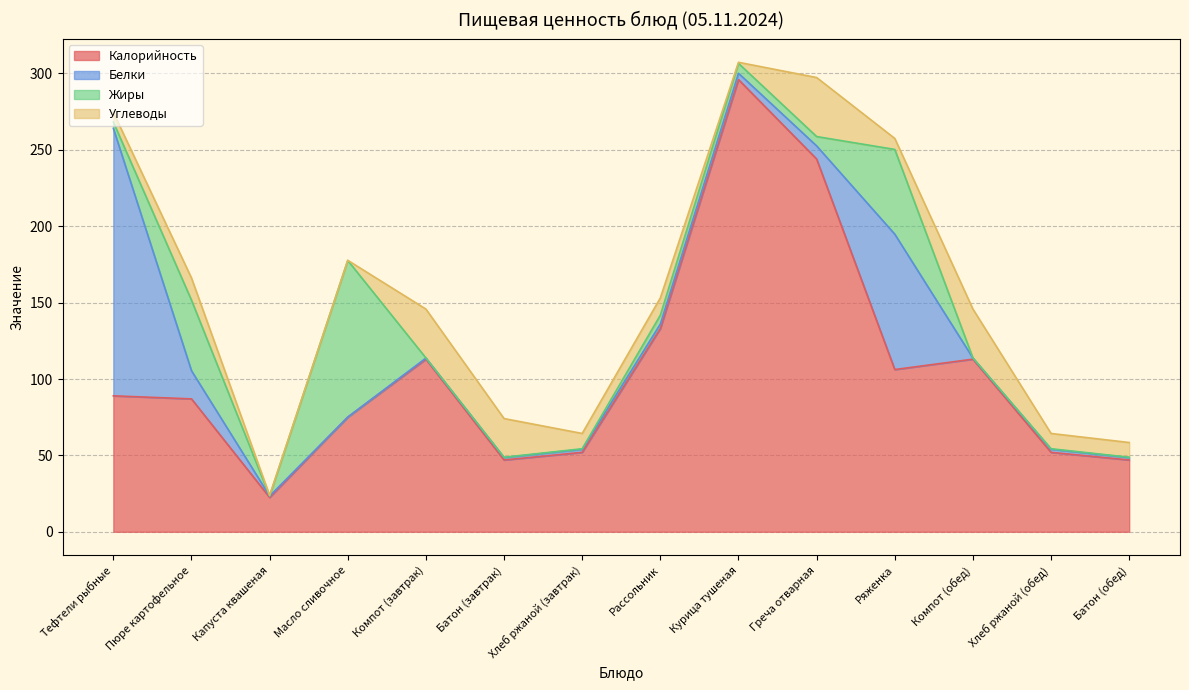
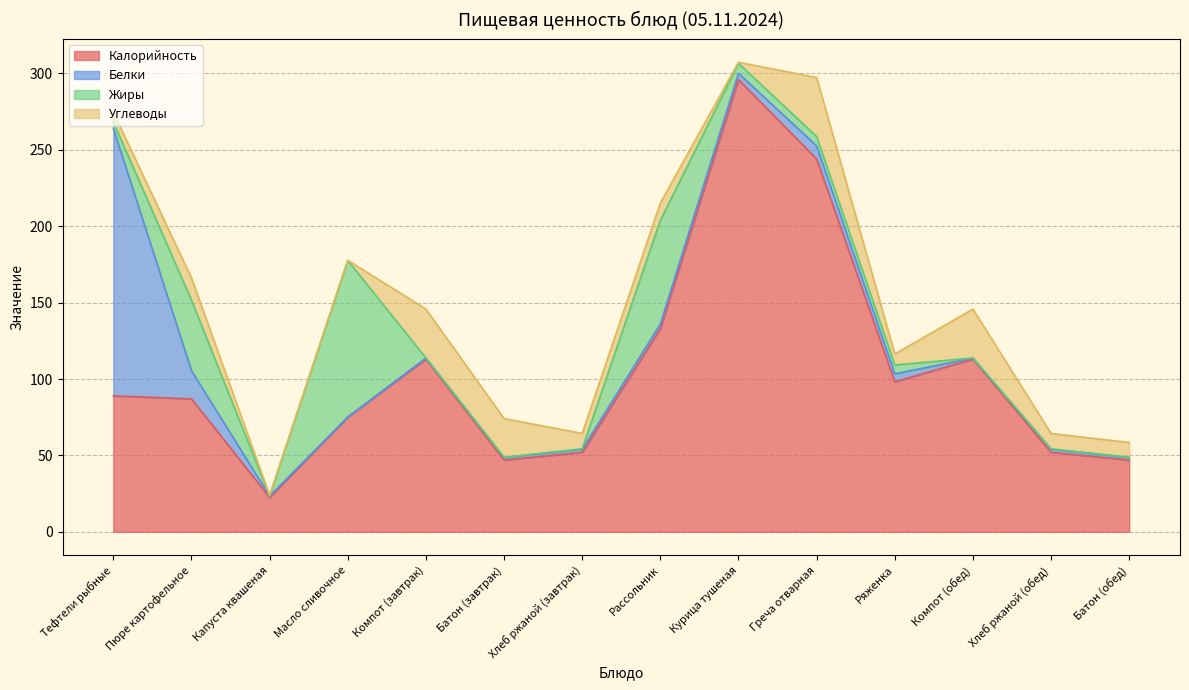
  {
    "Калорийность": {
      "Тефтели рыбные": 89,
      "Пюре картофельное": 87,
      "Хлеб ржаной (завтрак)": 52,
      "Рассольник": 133,
      "Курица тушеная": 296,
      "Греча отварная": 244,
-     "Ряженка": 106,
+     "Ряженка": 98,
      "Хлеб ржаной (обед)": 52
    },
    "Белки": {
      "Тефтели рыбные": 175,
      "Пюре картофельное": 18,
      "Рассольник": 3,
      "Курица тушеная": 4,
      "Греча отварная": 9,
-     "Ряженка": 89
+     "Ряженка": 5
    },
    "Жиры": {
      "Пюре картофельное": 46,
-     "Рассольник": 6,
+     "Рассольник": 68,
      "Греча отварная": 6,
-     "Ряженка": 55
+     "Ряженка": 6
    },
    "Углеводы": {
      "Пюре картофельное": 15,
      "Компот (завтрак)": 32,
      "Батон (завтрак)": 25,
      "Хлеб ржаной (завтрак)": 10,
      "Рассольник": 11,
      "Греча отварная": 39,
      "Ряженка": 7,
      "Компот (обед)": 32,
      "Хлеб ржаной (обед)": 10,
      "Батон (обед)": 10
    }
  }
